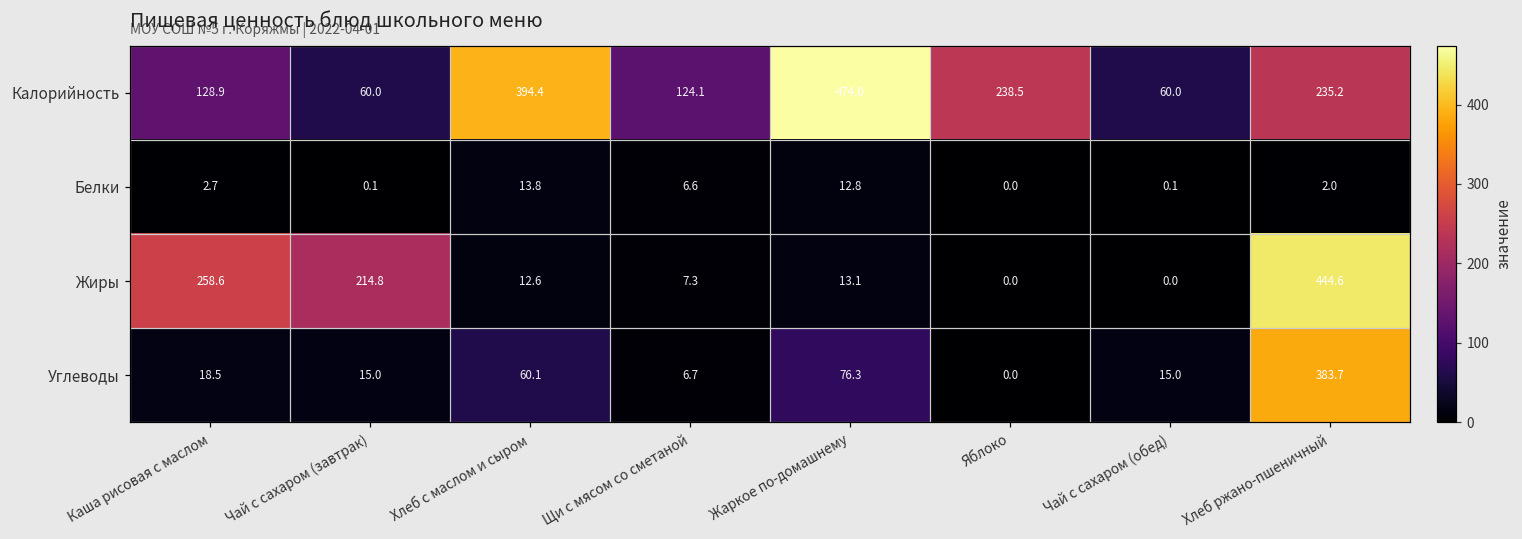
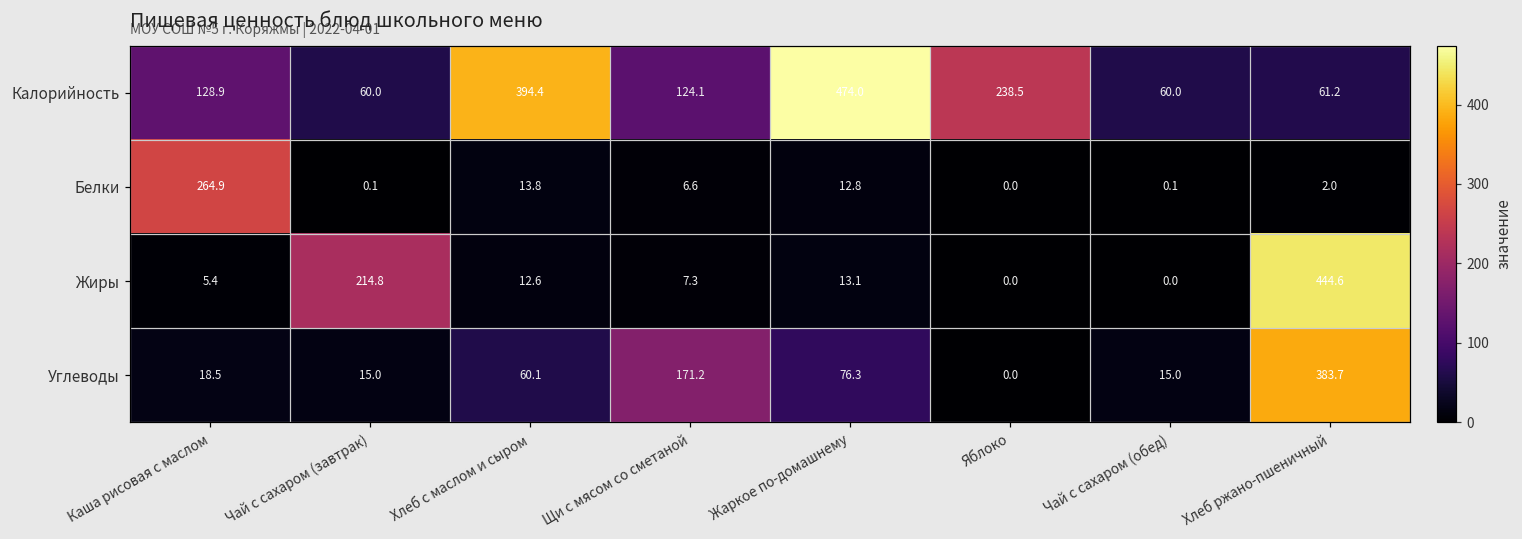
  {
    "Калорийность": {
      "Каша рисовая с маслом": 128.9,
      "Чай с сахаром (завтрак)": 60.0,
      "Хлеб с маслом и сыром": 394.4,
      "Щи с мясом со сметаной": 124.1,
      "Жаркое по-домашнему": 474.0,
      "Яблоко": 238.5,
      "Чай с сахаром (обед)": 60.0,
-     "Хлеб ржано-пшеничный": 235.2
+     "Хлеб ржано-пшеничный": 61.2
    },
    "Белки": {
-     "Каша рисовая с маслом": 2.7,
+     "Каша рисовая с маслом": 264.9,
      "Чай с сахаром (завтрак)": 0.1,
      "Хлеб с маслом и сыром": 13.8,
      "Щи с мясом со сметаной": 6.6,
      "Жаркое по-домашнему": 12.8,
      "Яблоко": 0.0,
      "Чай с сахаром (обед)": 0.1,
      "Хлеб ржано-пшеничный": 2.0
    },
    "Жиры": {
-     "Каша рисовая с маслом": 258.6,
+     "Каша рисовая с маслом": 5.4,
      "Чай с сахаром (завтрак)": 214.8,
      "Хлеб с маслом и сыром": 12.6,
      "Щи с мясом со сметаной": 7.3,
      "Жаркое по-домашнему": 13.1,
      "Яблоко": 0.0,
      "Чай с сахаром (обед)": 0.0,
      "Хлеб ржано-пшеничный": 444.6
    },
    "Углеводы": {
      "Каша рисовая с маслом": 18.5,
      "Чай с сахаром (завтрак)": 15.0,
      "Хлеб с маслом и сыром": 60.1,
-     "Щи с мясом со сметаной": 6.7,
+     "Щи с мясом со сметаной": 171.2,
      "Жаркое по-домашнему": 76.3,
      "Яблоко": 0.0,
      "Чай с сахаром (обед)": 15.0,
      "Хлеб ржано-пшеничный": 383.7
    }
  }
